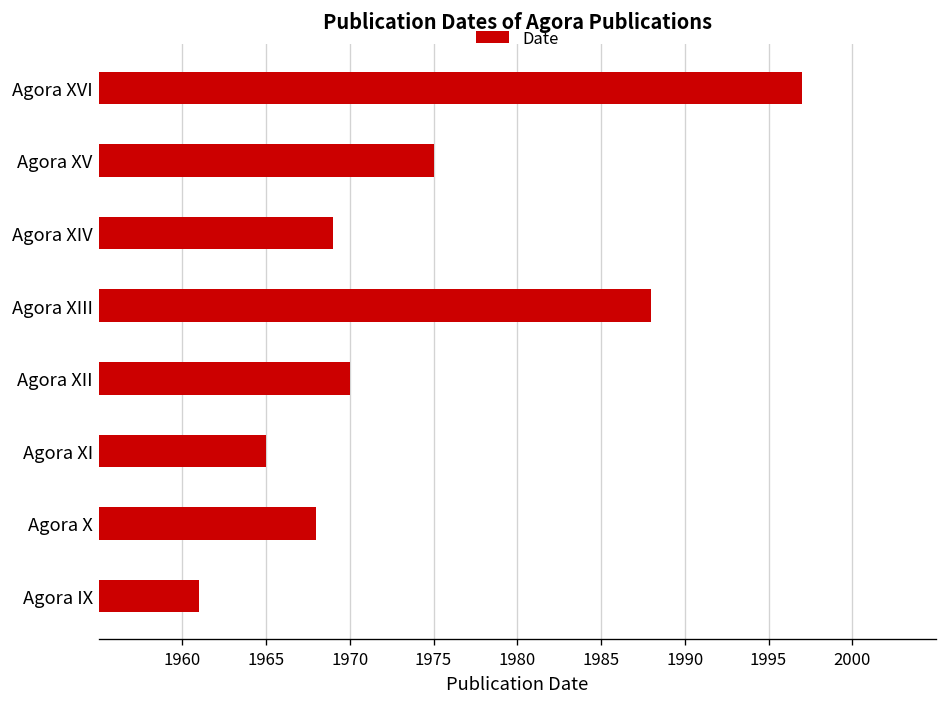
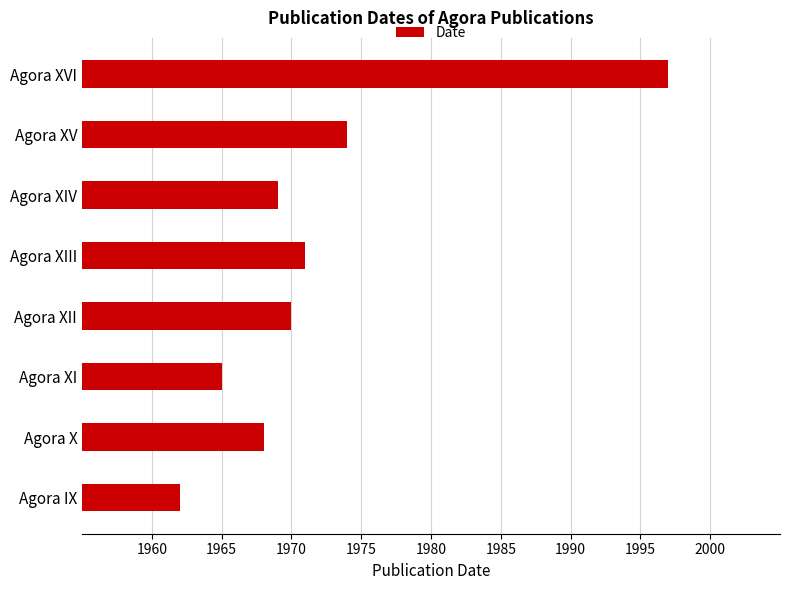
  {
    "Agora XVI": 1997,
-   "Agora XV": 1975,
+   "Agora XV": 1974,
    "Agora XIV": 1969,
-   "Agora XIII": 1988,
+   "Agora XIII": 1971,
    "Agora XII": 1970,
    "Agora XI": 1965,
    "Agora X": 1968,
-   "Agora IX": 1961
+   "Agora IX": 1962
  }
